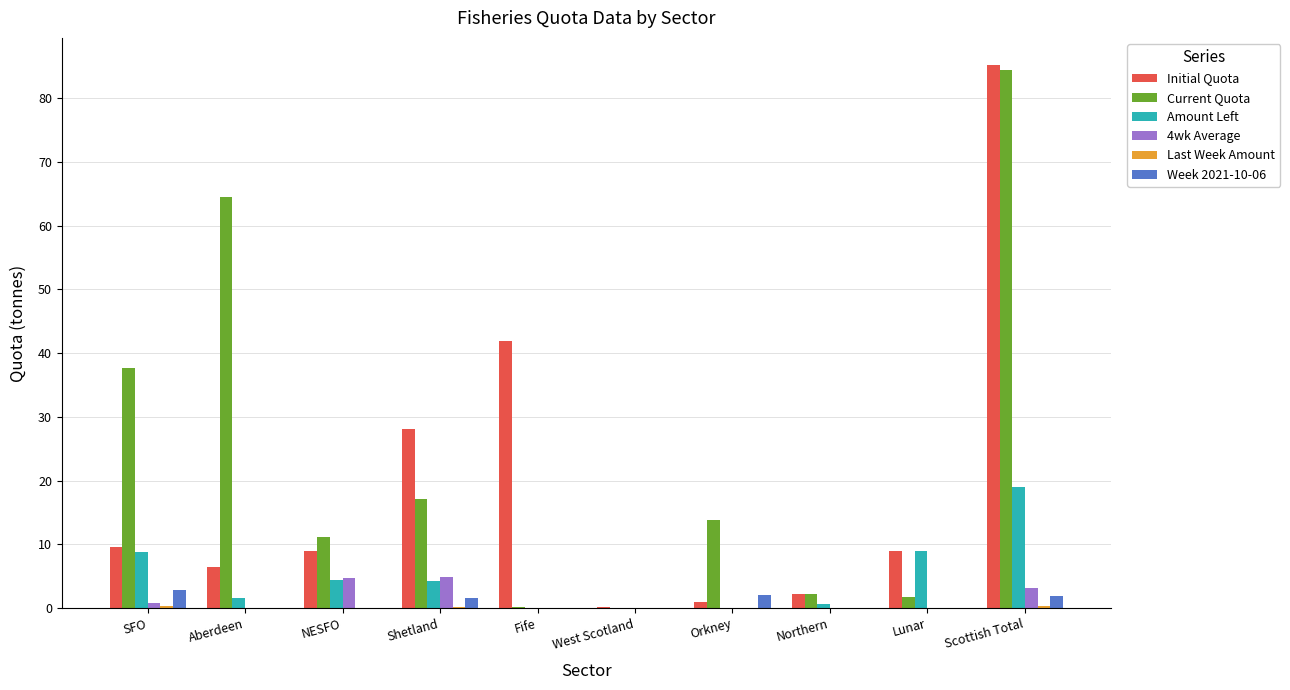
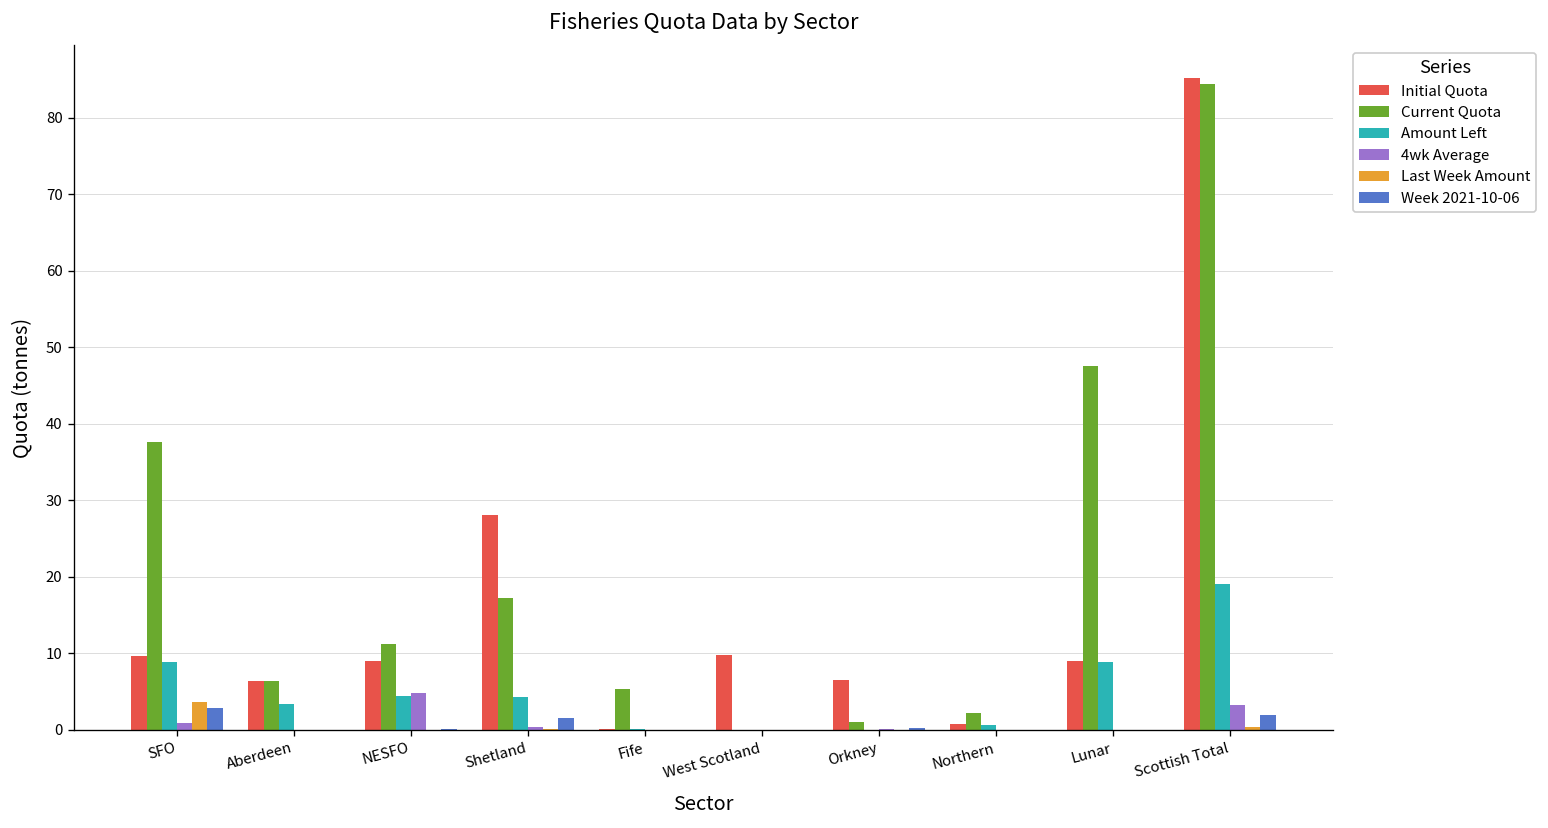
  {
    "Initial Quota": {
      "SFO": 10,
      "Aberdeen": 6,
      "NESFO": 9,
      "Shetland": 28,
-     "Fife": 42,
-     "West Scotland": 0,
-     "Orkney": 1,
-     "Northern": 2,
+     "Fife": 0,
+     "West Scotland": 10,
+     "Orkney": 7,
+     "Northern": 1,
      "Lunar": 9,
      "Scottish Total": 85
    },
    "Current Quota": {
      "SFO": 38,
-     "Aberdeen": 65,
+     "Aberdeen": 6,
      "NESFO": 11,
      "Shetland": 17,
-     "Fife": 0,
-     "Orkney": 14,
+     "Fife": 5,
+     "Orkney": 1,
      "Northern": 2,
-     "Lunar": 2,
+     "Lunar": 48,
      "Scottish Total": 84
    },
    "Amount Left": {
      "SFO": 9,
-     "Aberdeen": 2,
+     "Aberdeen": 3,
      "NESFO": 4,
      "Shetland": 4,
      "Northern": 1,
      "Lunar": 9,
      "Scottish Total": 19
    },
    "4wk Average": {
      "SFO": 1,
      "Aberdeen": 0,
      "NESFO": 5,
-     "Shetland": 5,
+     "Shetland": 0,
      "Fife": 0,
      "West Scotland": 0,
      "Northern": 0,
      "Scottish Total": 3
    },
    "Last Week Amount": {
-     "SFO": 0,
+     "SFO": 4,
      "Aberdeen": 0,
      "NESFO": 0,
      "Fife": 0,
      "West Scotland": 0,
      "Orkney": 0,
      "Northern": 0,
      "Lunar": 0,
      "Scottish Total": 0
    },
    "Week 2021-10-06": {
      "SFO": 3,
      "Aberdeen": 0,
      "Shetland": 2,
      "Fife": 0,
      "West Scotland": 0,
-     "Orkney": 2,
+     "Orkney": 0,
      "Northern": 0,
      "Scottish Total": 2
    }
  }
